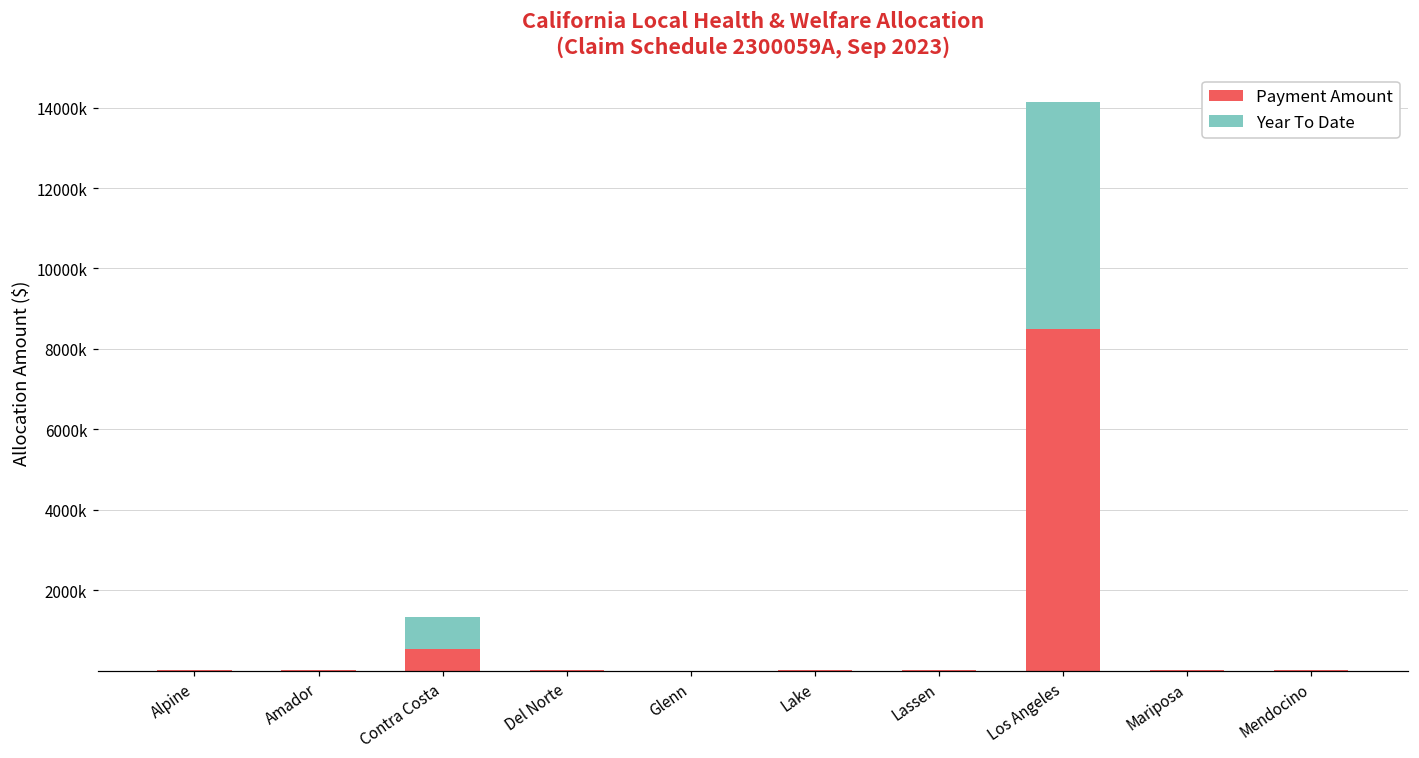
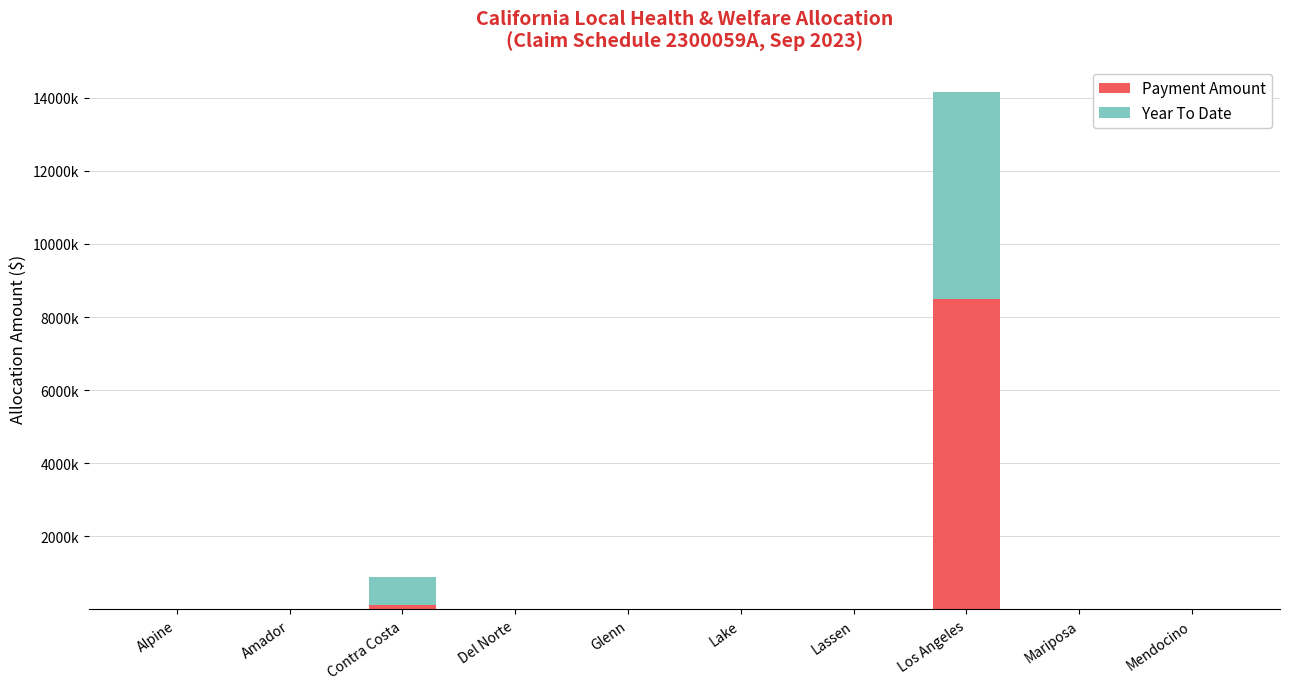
  {
    "Payment Amount": {
-     "Contra Costa": 500000,
+     "Contra Costa": 100000,
      "Los Angeles": 8500000
    },
    "Year To Date": {
      "Contra Costa": 800000,
      "Los Angeles": 5700000
    }
  }
